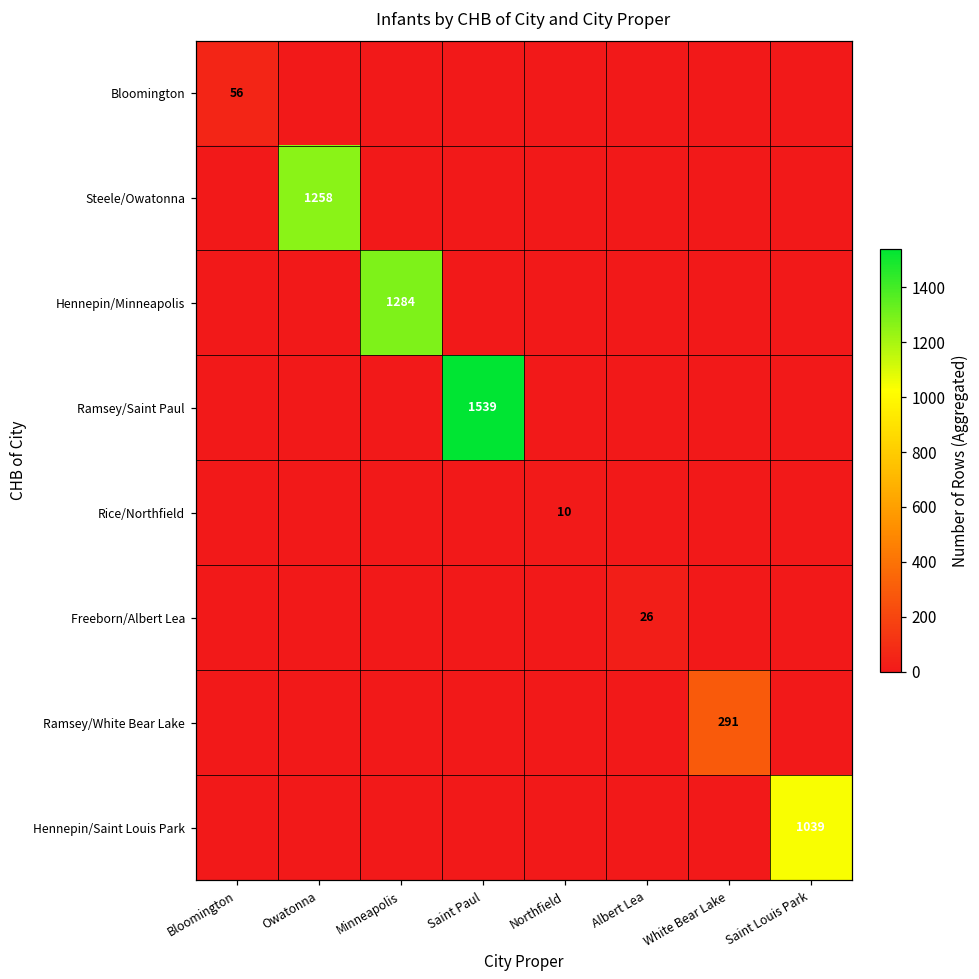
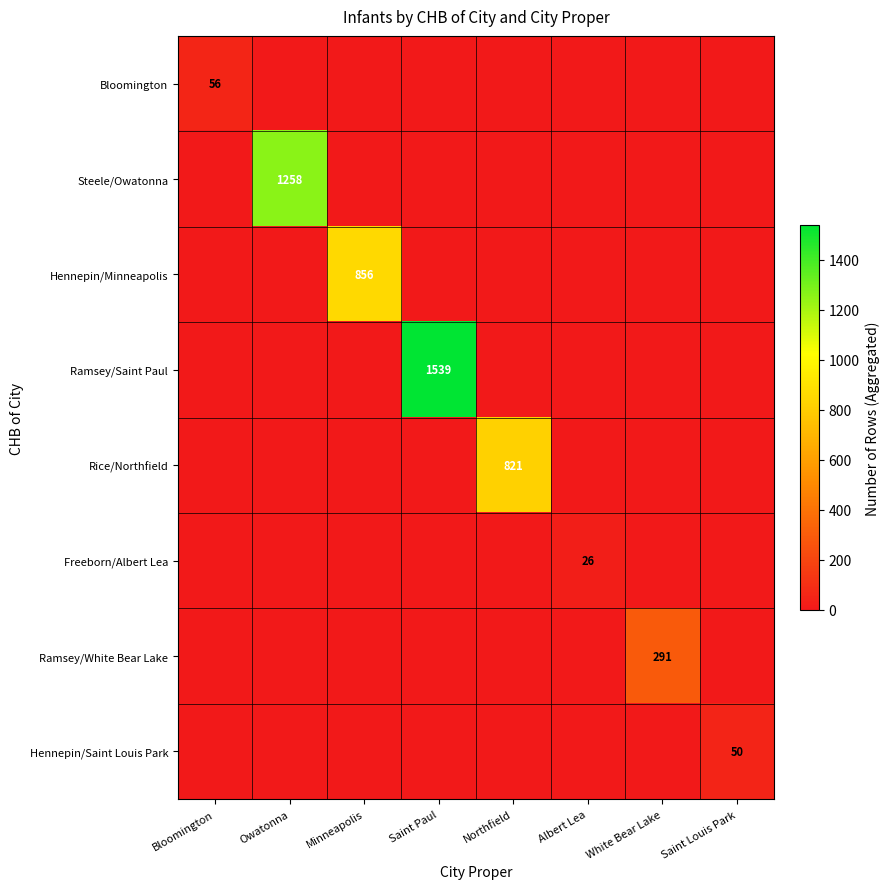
  {
    "Bloomington": {
      "Bloomington": 56
    },
    "Steele/Owatonna": {
      "Owatonna": 1258
    },
    "Hennepin/Minneapolis": {
-     "Minneapolis": 1284
+     "Minneapolis": 856
    },
    "Ramsey/Saint Paul": {
      "Saint Paul": 1539
    },
    "Rice/Northfield": {
-     "Northfield": 10
+     "Northfield": 821
    },
    "Freeborn/Albert Lea": {
      "Albert Lea": 26
    },
    "Ramsey/White Bear Lake": {
      "White Bear Lake": 291
    },
    "Hennepin/Saint Louis Park": {
-     "Saint Louis Park": 1039
+     "Saint Louis Park": 50
    }
  }
